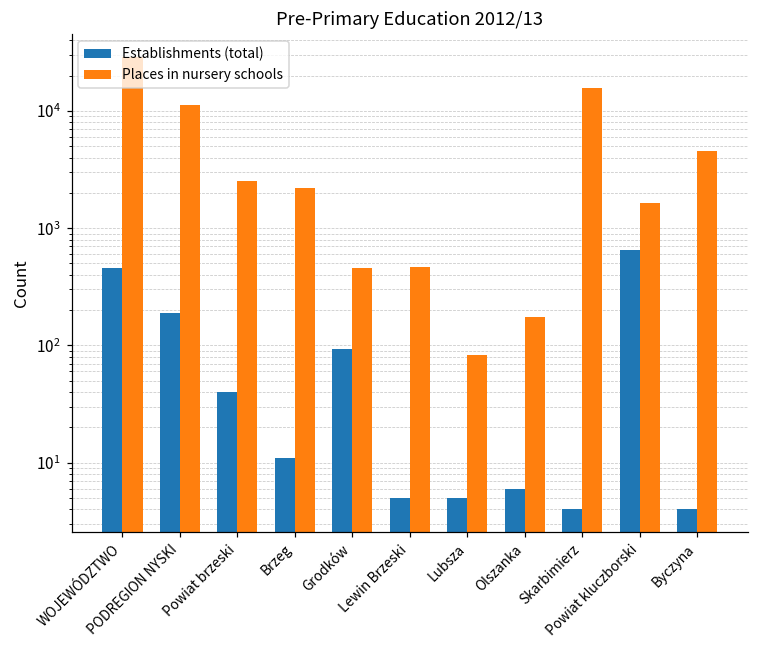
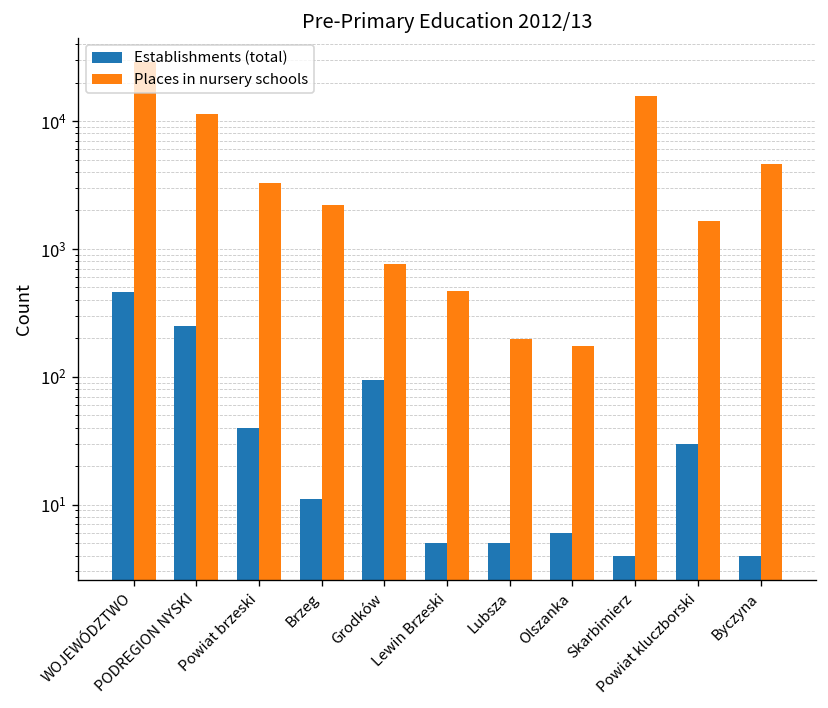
  {
    "Establishments (total)": {
      "WOJEWÓDZTWO": 460,
-     "PODREGION NYSKI": 190,
+     "PODREGION NYSKI": 250,
      "Powiat brzeski": 40,
      "Brzeg": 11,
      "Grodków": 90,
      "Lewin Brzeski": 5,
      "Lubsza": 5,
      "Olszanka": 6,
      "Skarbimierz": 4,
-     "Powiat kluczborski": 700,
+     "Powiat kluczborski": 30,
      "Byczyna": 4
    },
    "Places in nursery schools": {
      "PODREGION NYSKI": 11000,
-     "Powiat brzeski": 2500,
+     "Powiat brzeski": 3300,
      "Brzeg": 2200,
-     "Grodków": 460,
+     "Grodków": 800,
      "Lewin Brzeski": 500,
-     "Lubsza": 80,
+     "Lubsza": 200,
      "Olszanka": 180,
      "Skarbimierz": 16000,
      "Powiat kluczborski": 1600,
      "Byczyna": 4600
    }
  }
